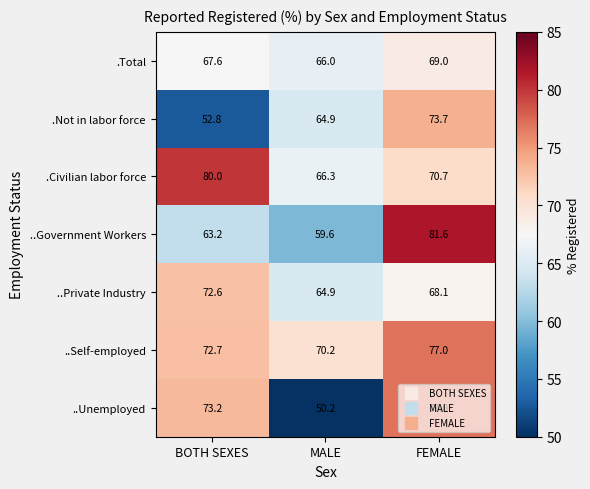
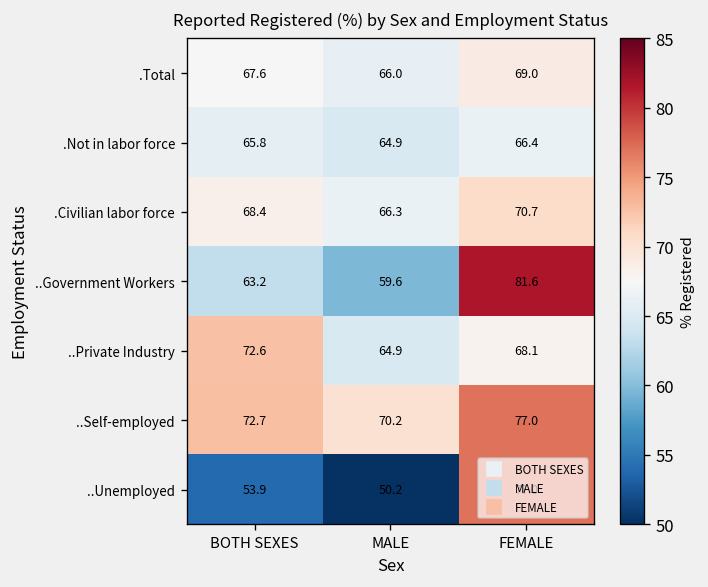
  {
    ".Total": {
      "BOTH SEXES": 67.6,
      "MALE": 66.0,
      "FEMALE": 69.0
    },
    ".Not in labor force": {
-     "BOTH SEXES": 52.8,
+     "BOTH SEXES": 65.8,
      "MALE": 64.9,
-     "FEMALE": 73.7
+     "FEMALE": 66.4
    },
    ".Civilian labor force": {
-     "BOTH SEXES": 80.0,
+     "BOTH SEXES": 68.4,
      "MALE": 66.3,
      "FEMALE": 70.7
    },
    "..Government Workers": {
      "BOTH SEXES": 63.2,
      "MALE": 59.6,
      "FEMALE": 81.6
    },
    "..Private Industry": {
      "BOTH SEXES": 72.6,
      "MALE": 64.9,
      "FEMALE": 68.1
    },
    "..Self-employed": {
      "BOTH SEXES": 72.7,
      "MALE": 70.2,
      "FEMALE": 77.0
    },
    "..Unemployed": {
-     "BOTH SEXES": 73.2,
+     "BOTH SEXES": 53.9,
      "MALE": 50.2
    }
  }
